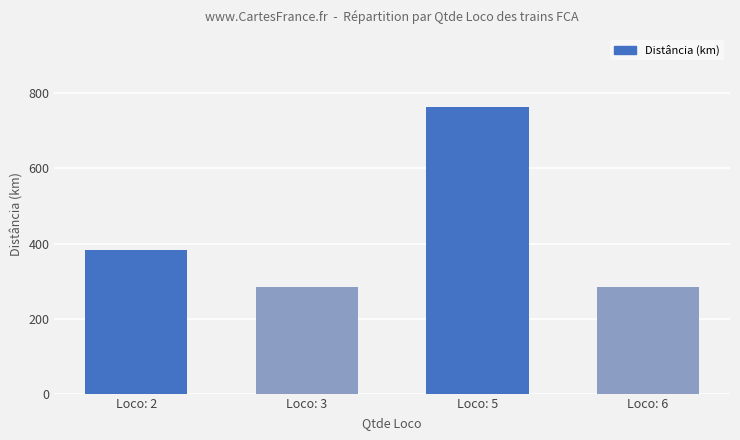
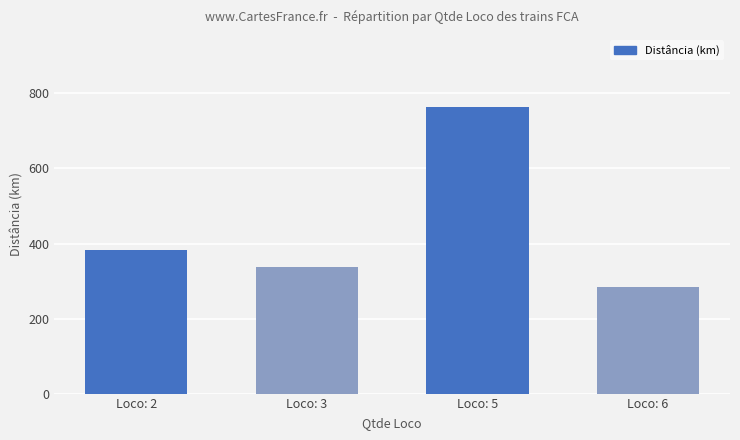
  {
    "Loco: 2": 380,
-   "Loco: 3": 290,
+   "Loco: 3": 340,
    "Loco: 5": 770,
    "Loco: 6": 280
  }
